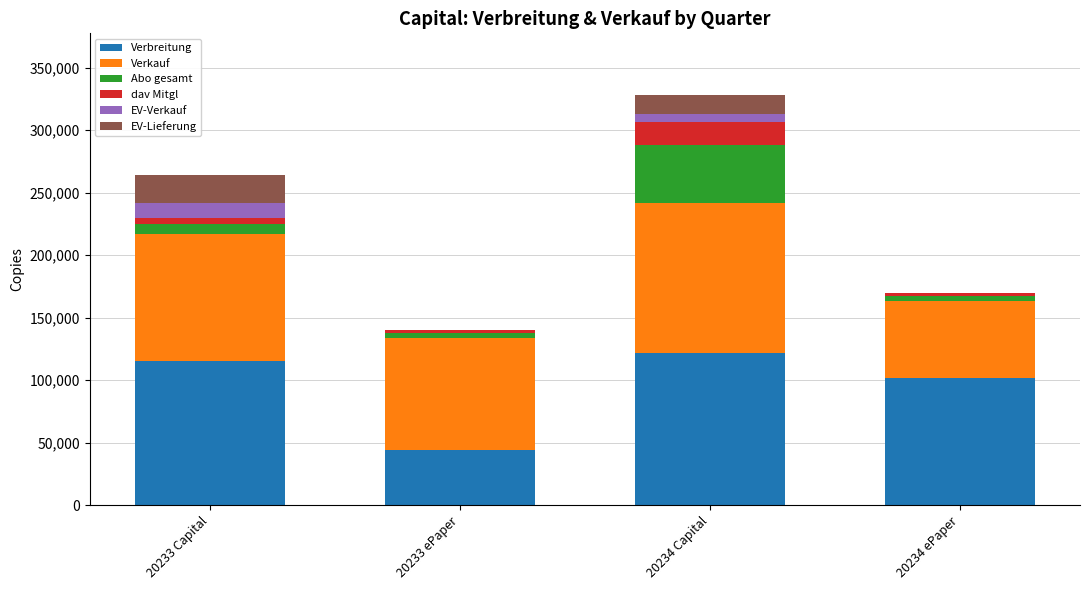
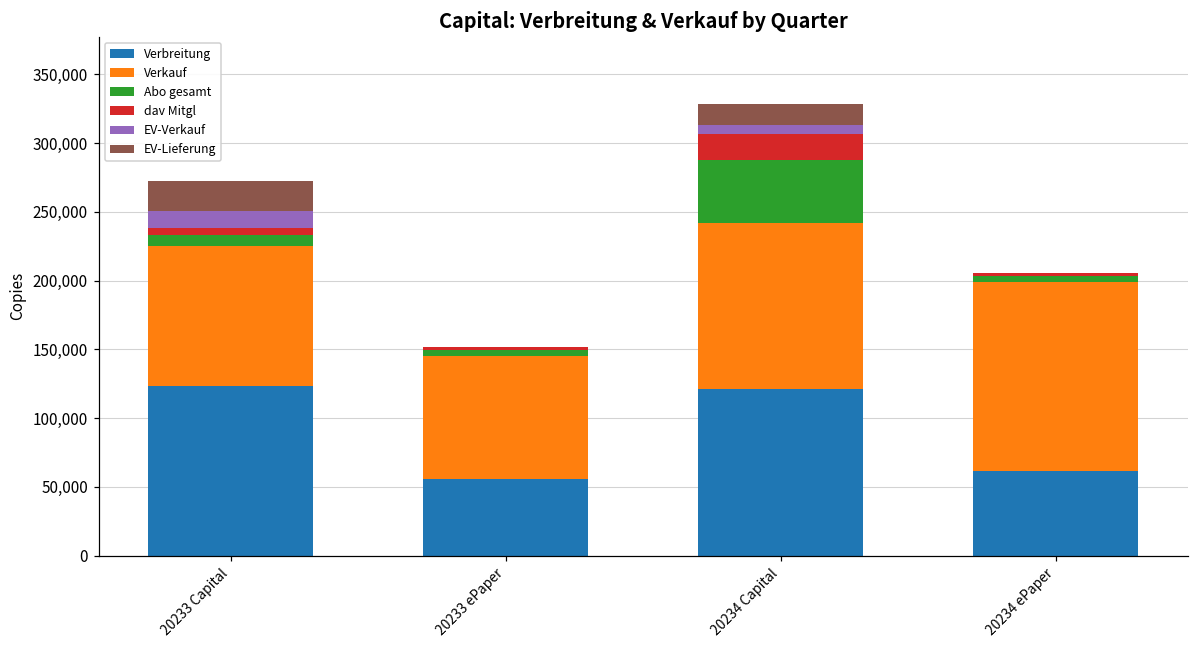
  {
    "Verbreitung": {
-     "20233 Capital": "115,000",
-     "20233 ePaper": "44,000",
+     "20233 Capital": "124,000",
+     "20233 ePaper": "56,000",
      "20234 Capital": "121,000",
-     "20234 ePaper": "101,000"
+     "20234 ePaper": "62,000"
    },
    "Verkauf": {
      "20233 Capital": "101,000",
      "20233 ePaper": "90,000",
      "20234 Capital": "121,000",
-     "20234 ePaper": "62,000"
+     "20234 ePaper": "137,000"
    },
    "Abo gesamt": {
      "20233 Capital": "8,000",
      "20233 ePaper": "4,000",
      "20234 Capital": "46,000",
      "20234 ePaper": "4,000"
    },
    "dav Mitgl": {
      "20233 Capital": "5,000",
      "20234 Capital": "19,000"
    },
    "EV-Verkauf": {
      "20233 Capital": "12,000",
      "20234 Capital": "6,000"
    },
    "EV-Lieferung": {
      "20233 Capital": "22,000",
      "20234 Capital": "15,000"
    }
  }
